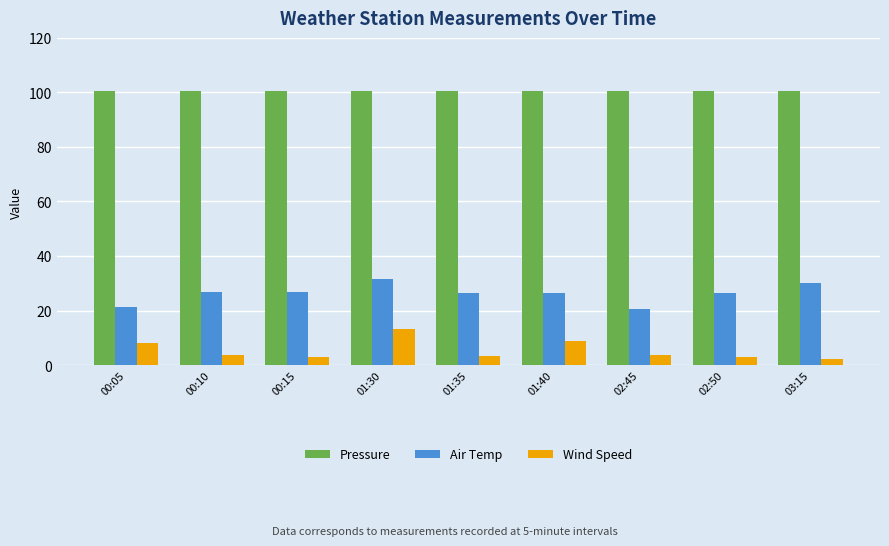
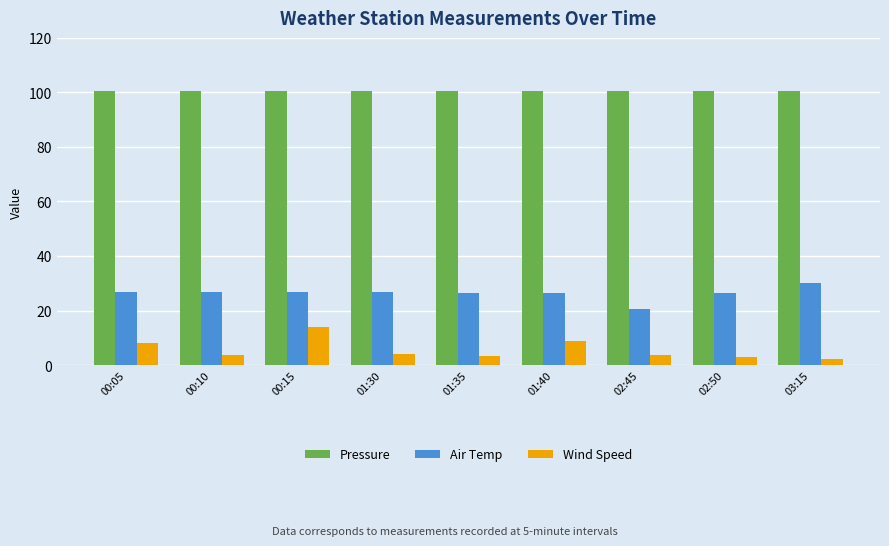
  {
    "Pressure": {
      "00:05": 101,
      "00:10": 101,
      "00:15": 101,
      "01:30": 101,
      "01:35": 101,
      "01:40": 101,
      "02:45": 100,
      "02:50": 100,
      "03:15": 101
    },
    "Air Temp": {
-     "00:05": 21,
+     "00:05": 27,
      "00:10": 27,
      "00:15": 27,
-     "01:30": 32,
+     "01:30": 27,
      "01:35": 27,
      "01:40": 27,
      "02:45": 21,
      "02:50": 27,
      "03:15": 30
    },
    "Wind Speed": {
      "00:05": 8,
      "00:10": 4,
-     "00:15": 3,
-     "01:30": 13,
+     "00:15": 14,
+     "01:30": 4,
      "01:35": 3,
      "01:40": 9,
      "02:45": 4,
      "02:50": 3,
      "03:15": 2
    }
  }
